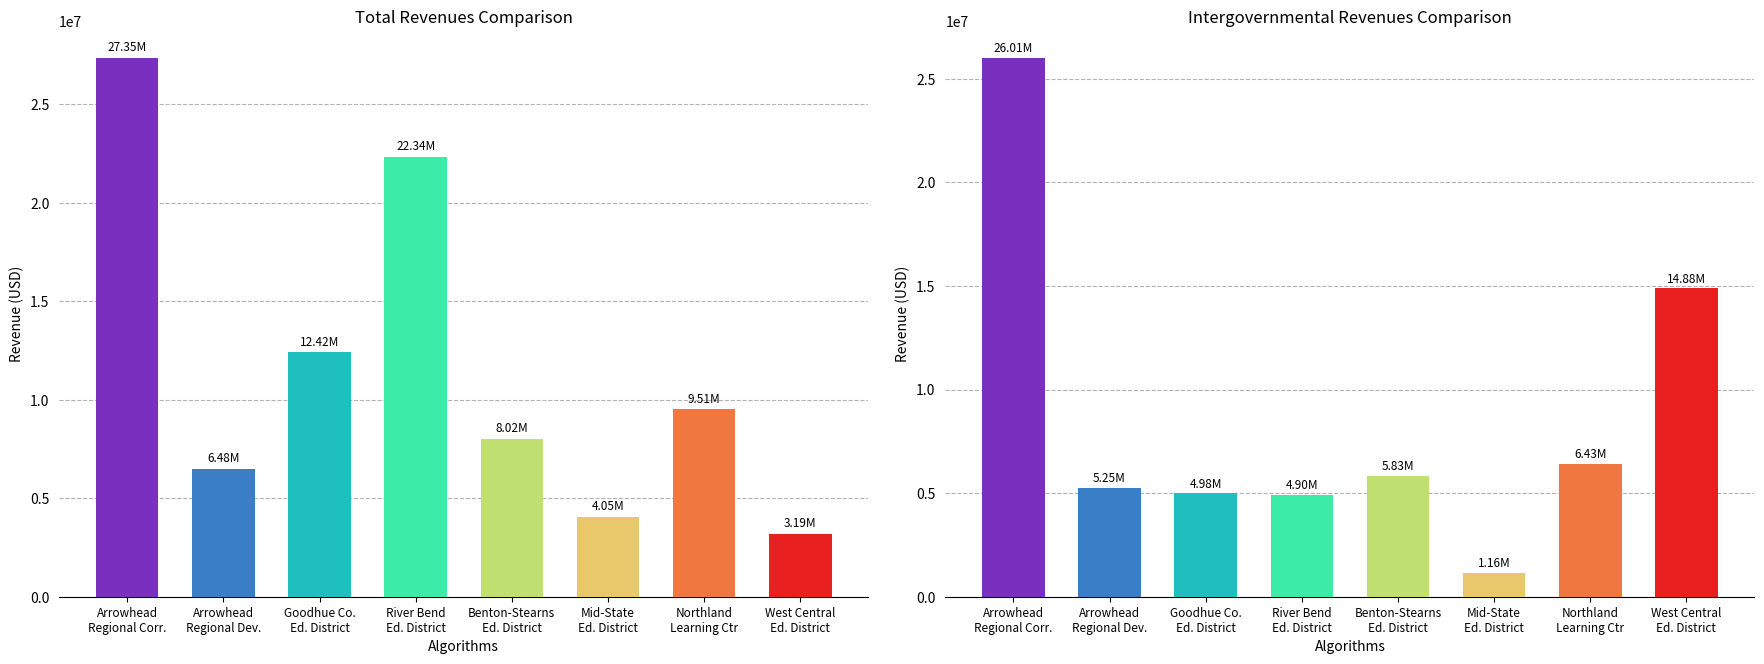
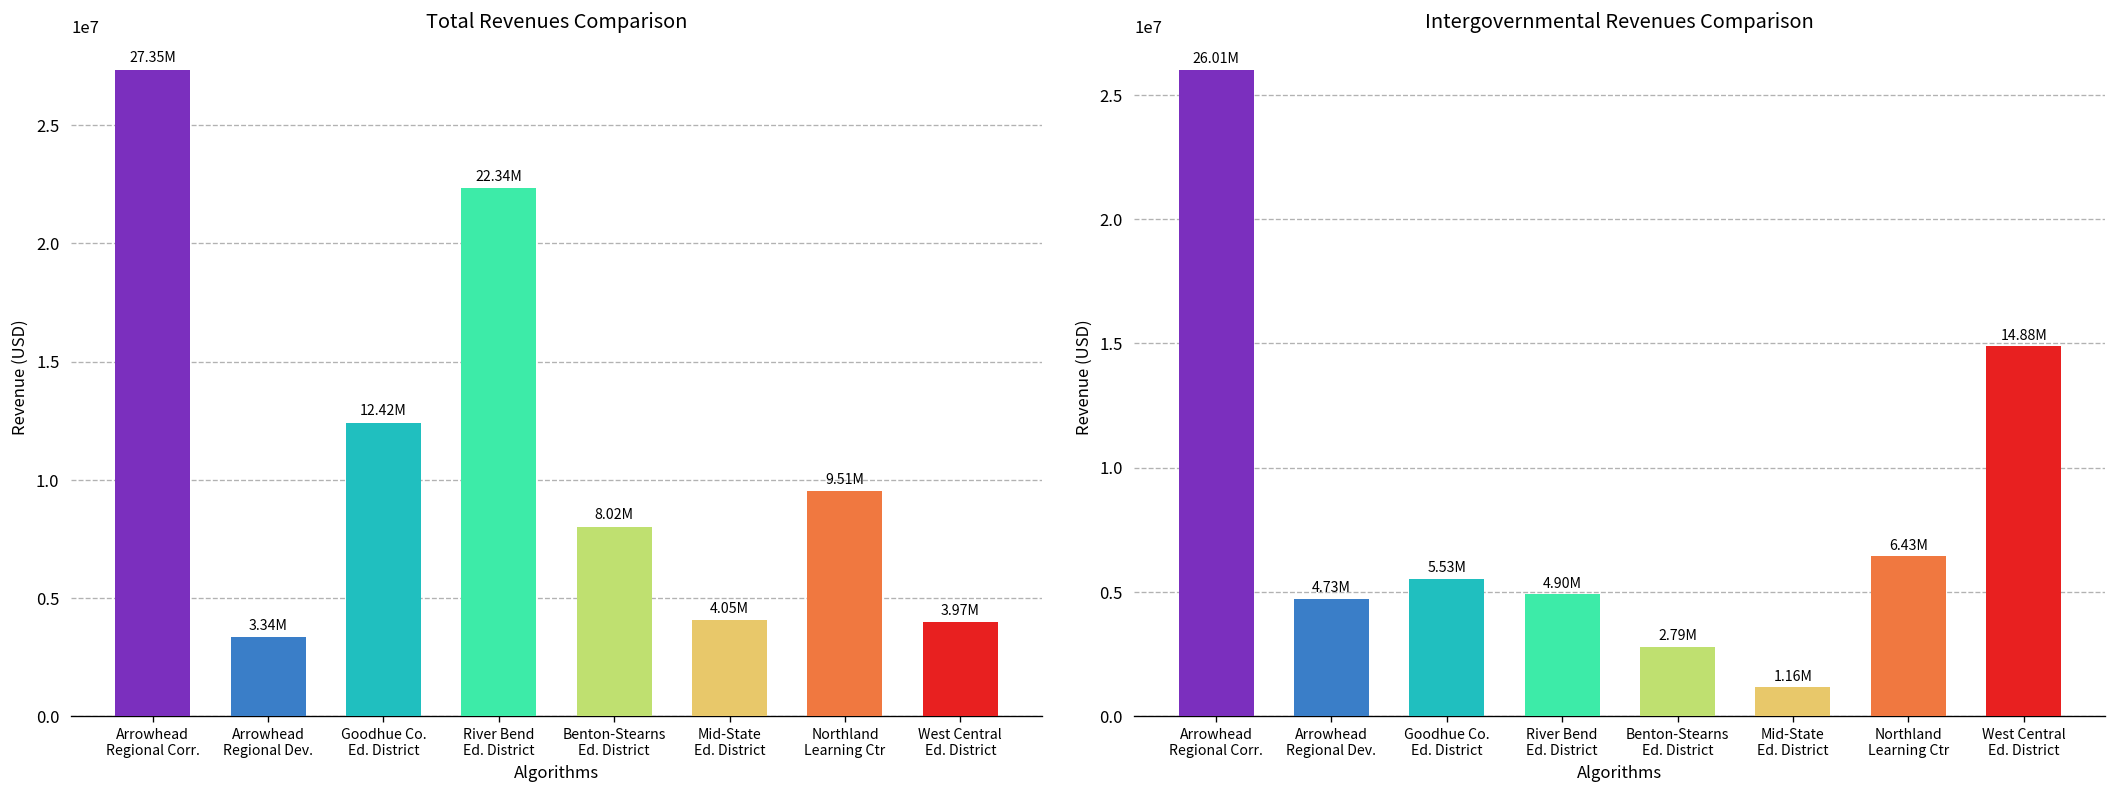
  {
    "Total Revenues Comparison": {
      "Arrowhead Regional Corr.": "27.35M",
-     "Arrowhead Regional Dev.": "6.48M",
+     "Arrowhead Regional Dev.": "3.34M",
      "Goodhue Co. Ed. District": "12.42M",
      "River Bend Ed. District": "22.34M",
      "Benton-Stearns Ed. District": "8.02M",
      "Mid-State Ed. District": "4.05M",
      "Northland Learning Ctr": "9.51M",
-     "West Central Ed. District": "3.19M"
+     "West Central Ed. District": "3.97M"
    },
    "Intergovernmental Revenues Comparison": {
      "Arrowhead Regional Corr.": "26.01M",
-     "Arrowhead Regional Dev.": "5.25M",
-     "Goodhue Co. Ed. District": "4.98M",
+     "Arrowhead Regional Dev.": "4.73M",
+     "Goodhue Co. Ed. District": "5.53M",
      "River Bend Ed. District": "4.90M",
-     "Benton-Stearns Ed. District": "5.83M",
+     "Benton-Stearns Ed. District": "2.79M",
      "Mid-State Ed. District": "1.16M",
      "Northland Learning Ctr": "6.43M",
      "West Central Ed. District": "14.88M"
    }
  }
